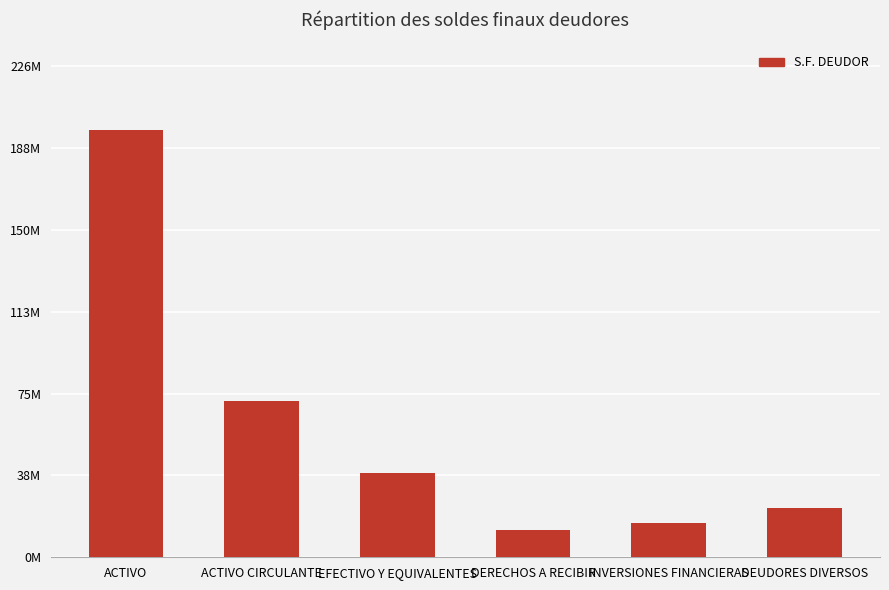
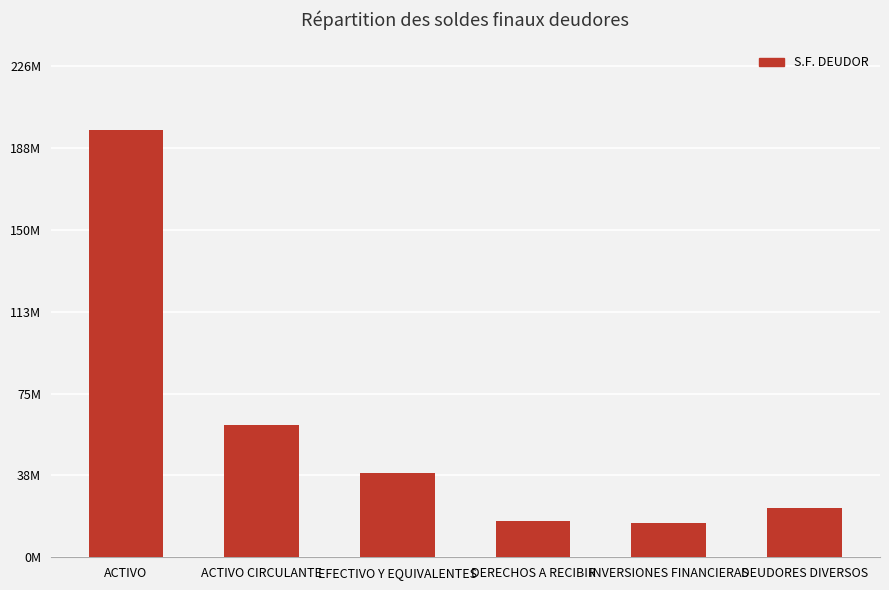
  {
    "ACTIVO": 196000000,
-   "ACTIVO CIRCULANTE": 72000000,
+   "ACTIVO CIRCULANTE": 61000000,
    "EFECTIVO Y EQUIVALENTES": 39000000,
-   "DERECHOS A RECIBIR": 13000000,
+   "DERECHOS A RECIBIR": 17000000,
    "INVERSIONES FINANCIERAS": 16000000,
    "DEUDORES DIVERSOS": 23000000
  }
